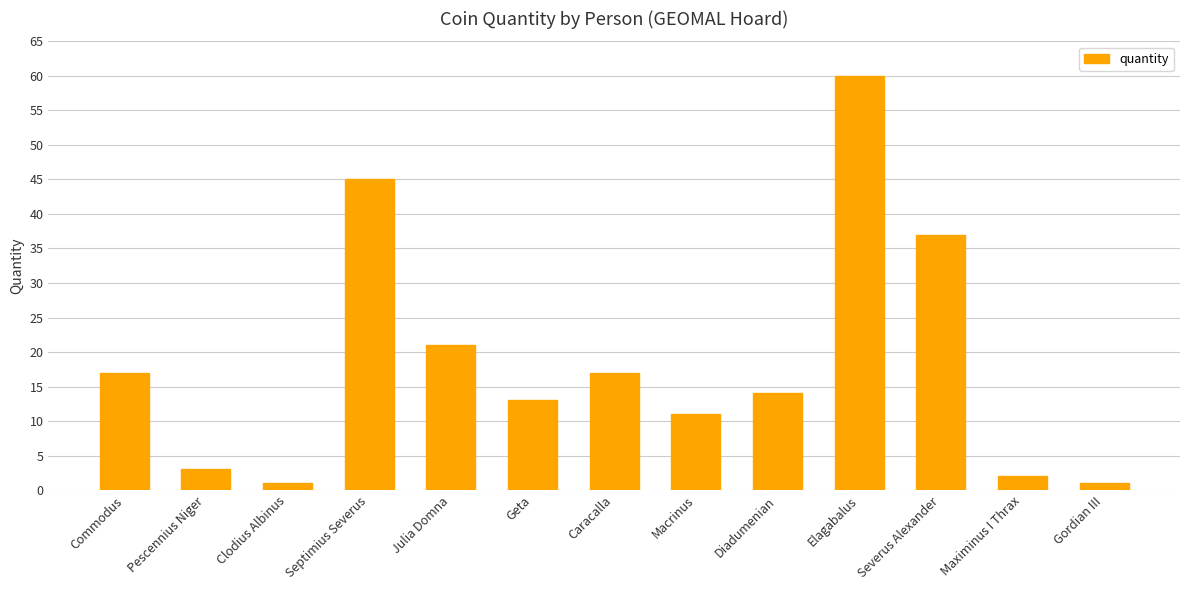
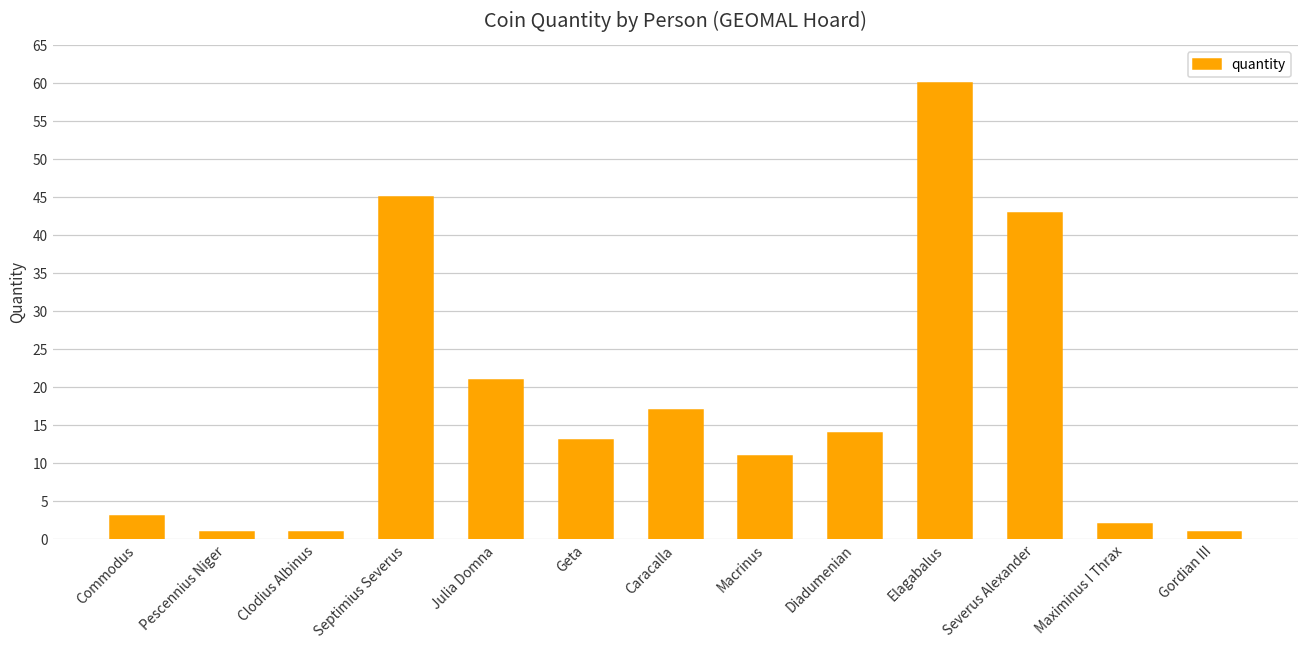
  {
-   "Commodus": 17,
-   "Pescennius Niger": 3,
+   "Commodus": 3,
+   "Pescennius Niger": 1,
    "Clodius Albinus": 1,
    "Septimius Severus": 45,
    "Julia Domna": 21,
    "Geta": 13,
    "Caracalla": 17,
    "Macrinus": 11,
    "Diadumenian": 14,
    "Elagabalus": 60,
-   "Severus Alexander": 37,
+   "Severus Alexander": 43,
    "Maximinus I Thrax": 2,
    "Gordian III": 1
  }
